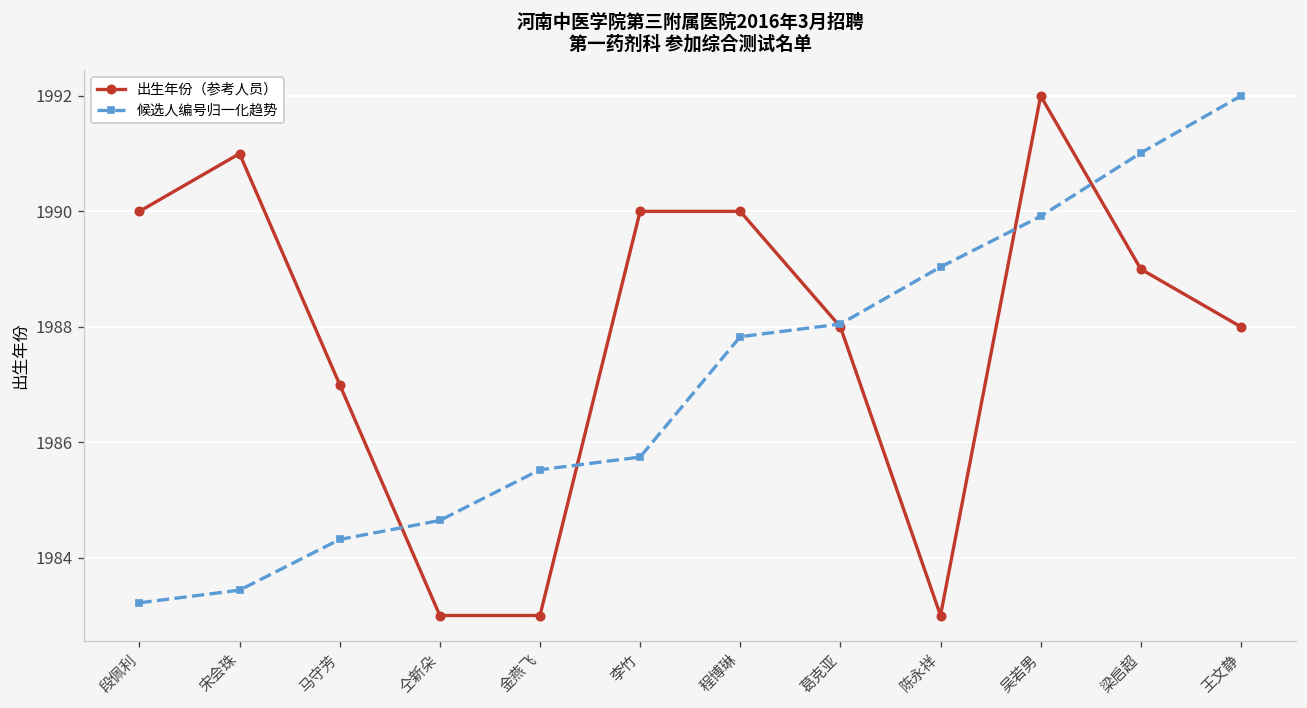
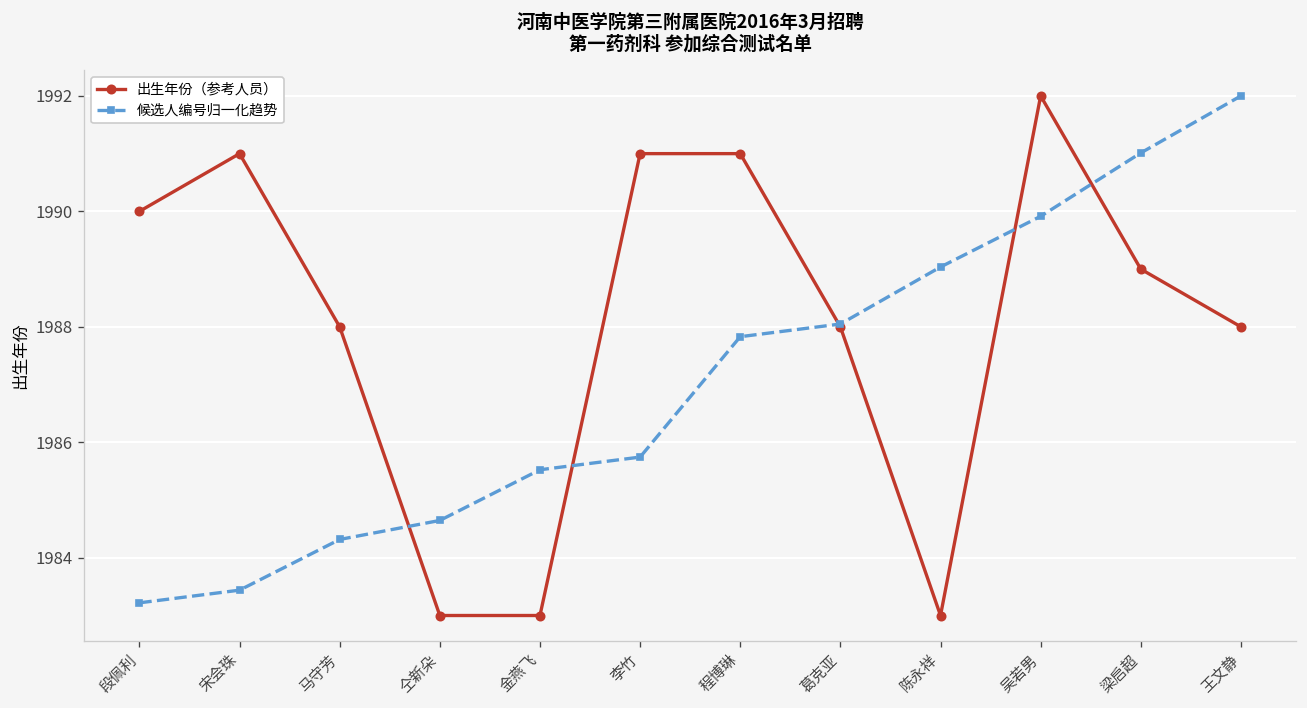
  {
    "出生年份（参考人员）": {
      "段佩利": 1990,
      "宋会珠": 1991,
-     "马守芳": 1987,
+     "马守芳": 1988,
      "仝新朵": 1983,
      "金燕飞": 1983,
-     "李竹": 1990,
-     "程博琳": 1990,
+     "李竹": 1991,
+     "程博琳": 1991,
      "陈永祥": 1983,
      "吴若男": 1992,
      "梁启超": 1989,
      "王文静": 1988
    },
    "候选人编号归一化趋势": {
      "段佩利": 1983.2,
      "宋会珠": 1983.4,
      "马守芳": 1984.3,
      "仝新朵": 1984.6,
      "金燕飞": 1985.5,
      "李竹": 1985.7,
      "程博琳": 1987.8,
      "陈永祥": 1989,
      "吴若男": 1989.9,
      "梁启超": 1991,
      "王文静": 1992
    }
  }
